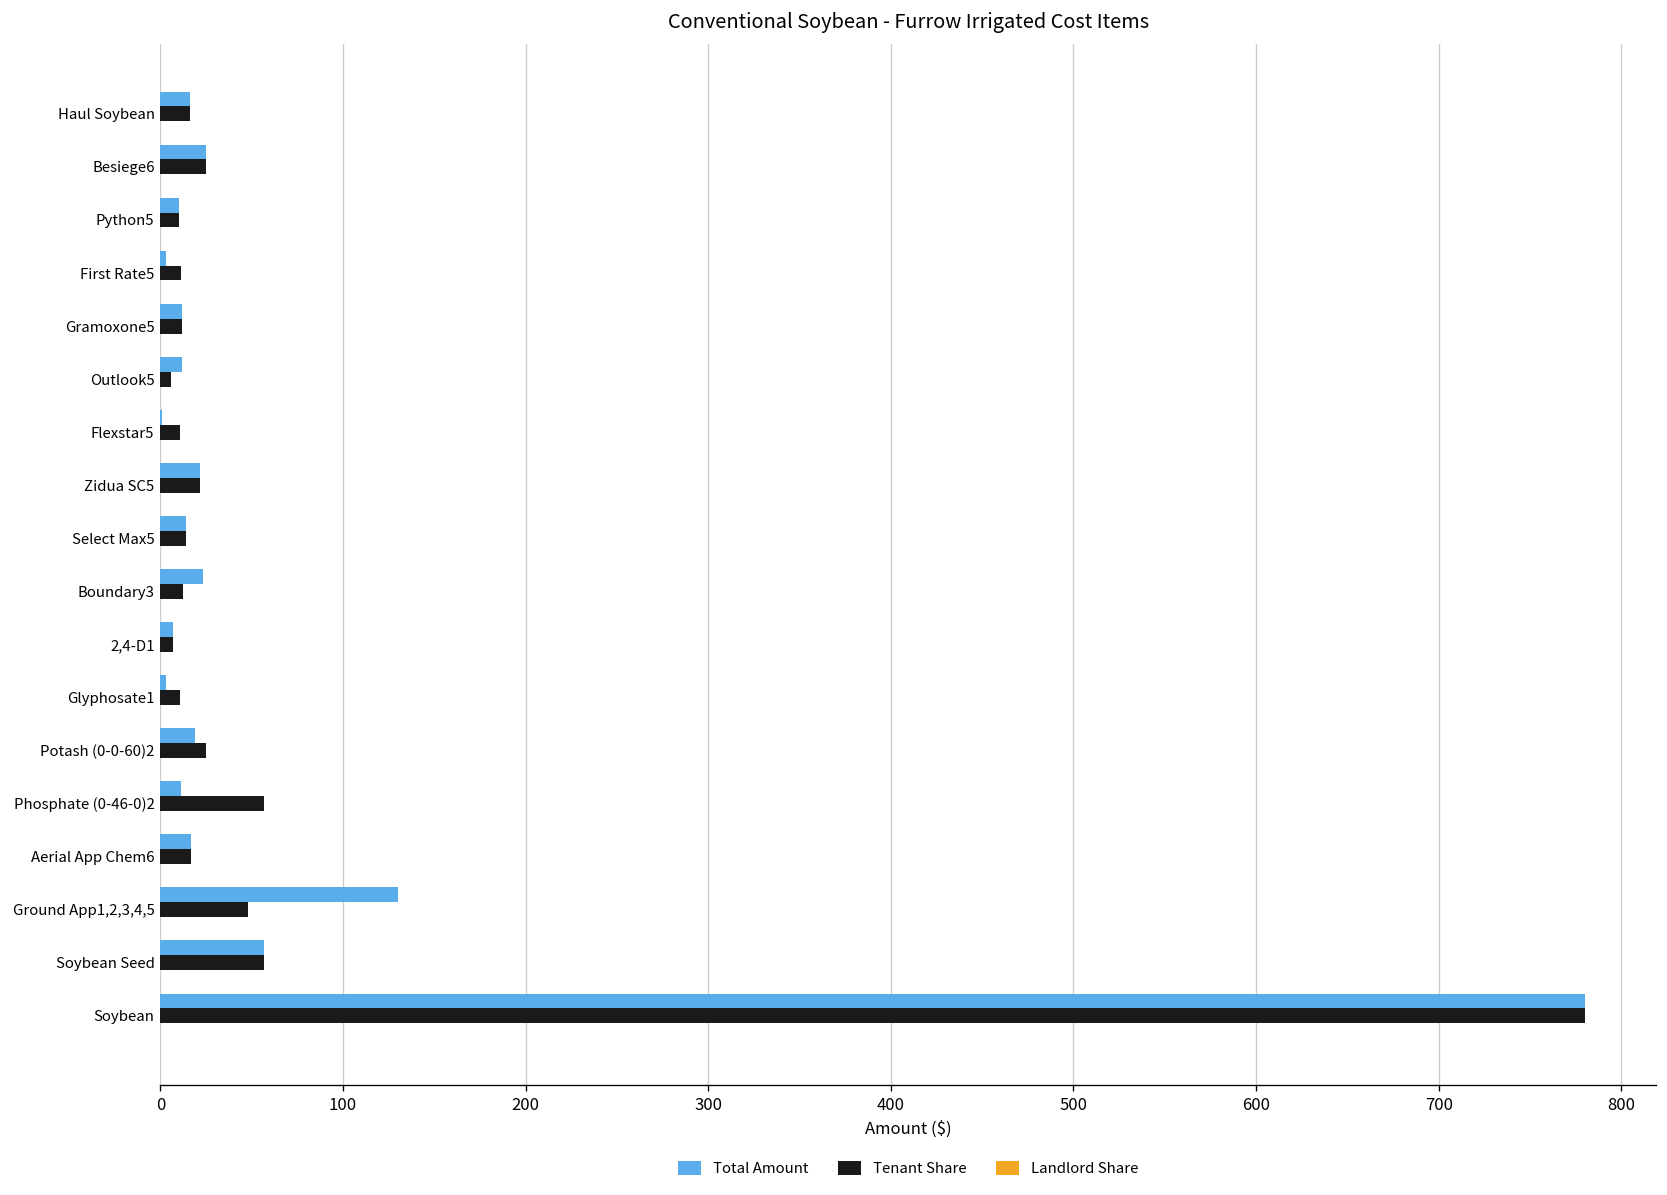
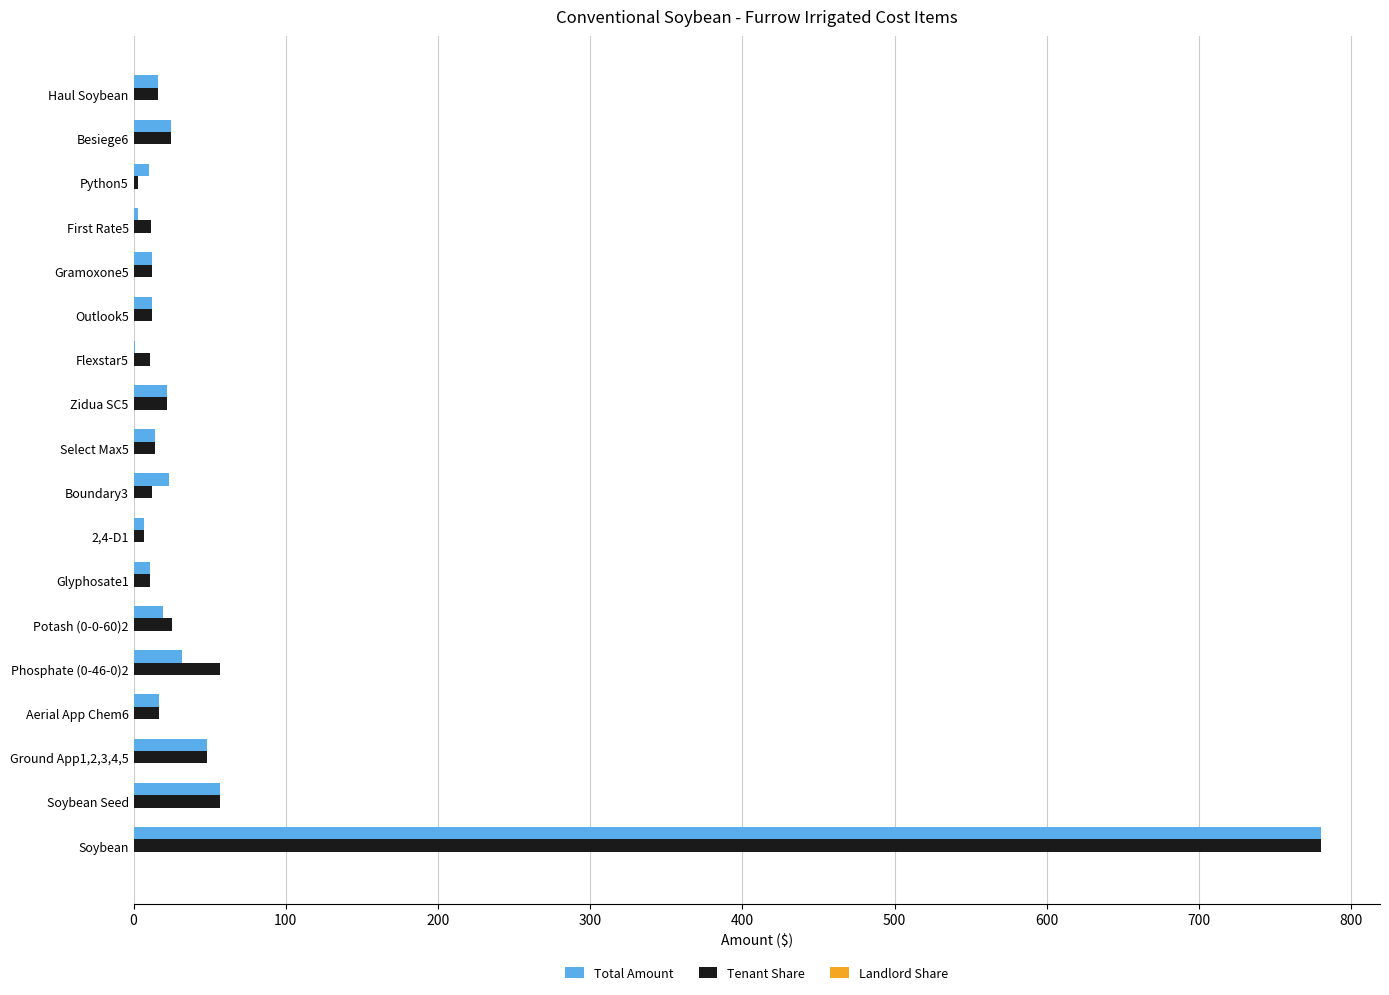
  {
    "Total Amount": {
      "Haul Soybean": 16,
      "Besiege6": 25,
      "Python5": 10,
      "First Rate5": 3,
      "Gramoxone5": 12,
      "Outlook5": 12,
      "Zidua SC5": 22,
      "Select Max5": 14,
      "Boundary3": 24,
      "2,4-D1": 7,
-     "Glyphosate1": 3,
+     "Glyphosate1": 11,
      "Potash (0-0-60)2": 19,
-     "Phosphate (0-46-0)2": 11,
+     "Phosphate (0-46-0)2": 32,
      "Aerial App Chem6": 17,
-     "Ground App1,2,3,4,5": 130,
+     "Ground App1,2,3,4,5": 48,
      "Soybean Seed": 57,
      "Soybean": 780
    },
    "Tenant Share": {
      "Haul Soybean": 16,
      "Besiege6": 25,
-     "Python5": 10,
+     "Python5": 3,
      "First Rate5": 11,
      "Gramoxone5": 12,
-     "Outlook5": 6,
+     "Outlook5": 12,
      "Flexstar5": 11,
      "Zidua SC5": 22,
      "Select Max5": 14,
      "Boundary3": 12,
      "2,4-D1": 7,
      "Glyphosate1": 11,
      "Potash (0-0-60)2": 25,
      "Phosphate (0-46-0)2": 57,
      "Aerial App Chem6": 17,
      "Ground App1,2,3,4,5": 48,
      "Soybean Seed": 57,
      "Soybean": 780
    },
    "Landlord Share": {
      "Haul Soybean": 0,
      "Besiege6": 0,
      "Python5": 0,
      "First Rate5": 0,
      "Gramoxone5": 0,
      "Outlook5": 0,
      "Flexstar5": 0,
      "Zidua SC5": 0,
      "Select Max5": 0,
      "Boundary3": 0,
      "2,4-D1": 0,
      "Glyphosate1": 0,
      "Potash (0-0-60)2": 0,
      "Phosphate (0-46-0)2": 0,
      "Aerial App Chem6": 0,
      "Ground App1,2,3,4,5": 0,
      "Soybean Seed": 0,
      "Soybean": 0
    }
  }
